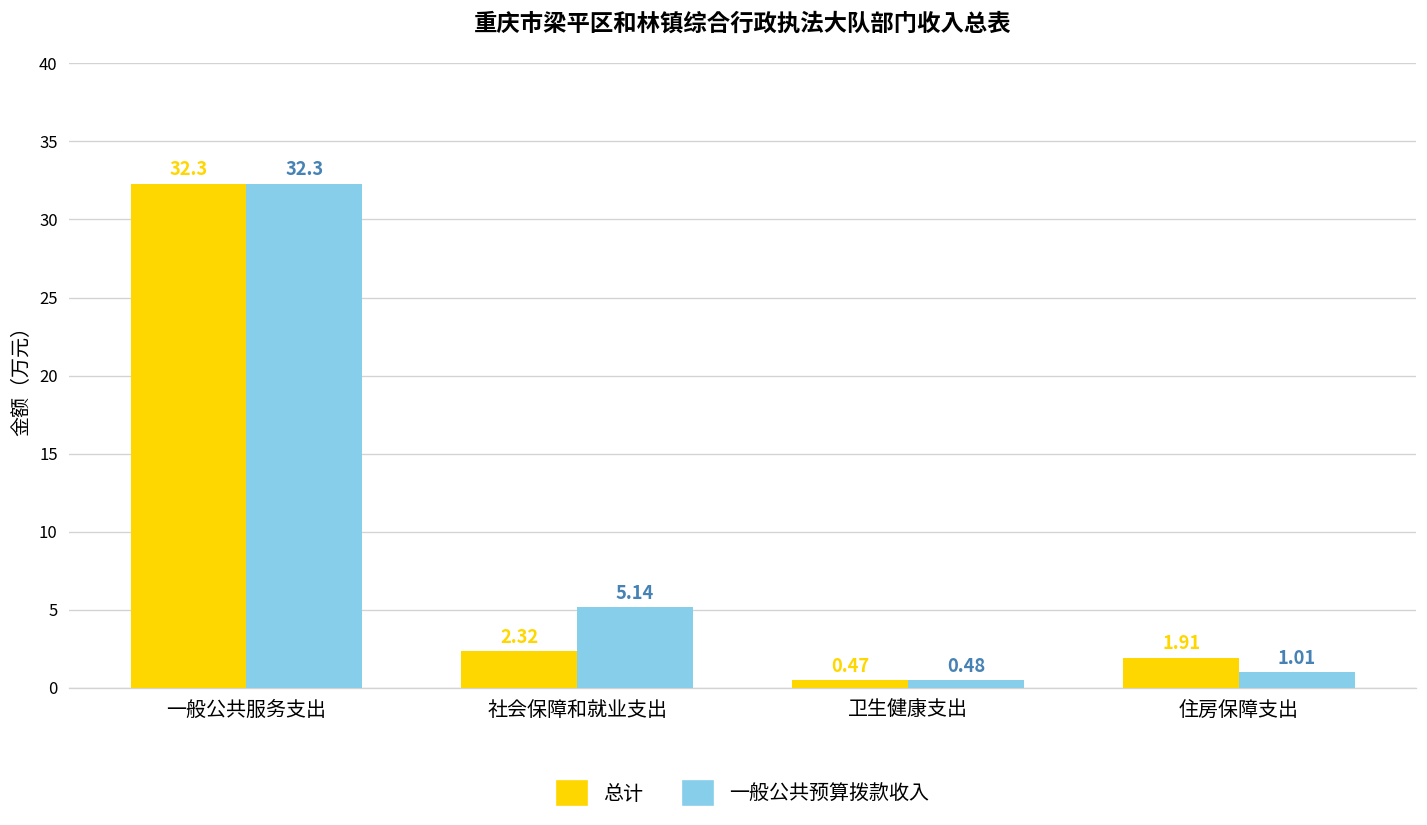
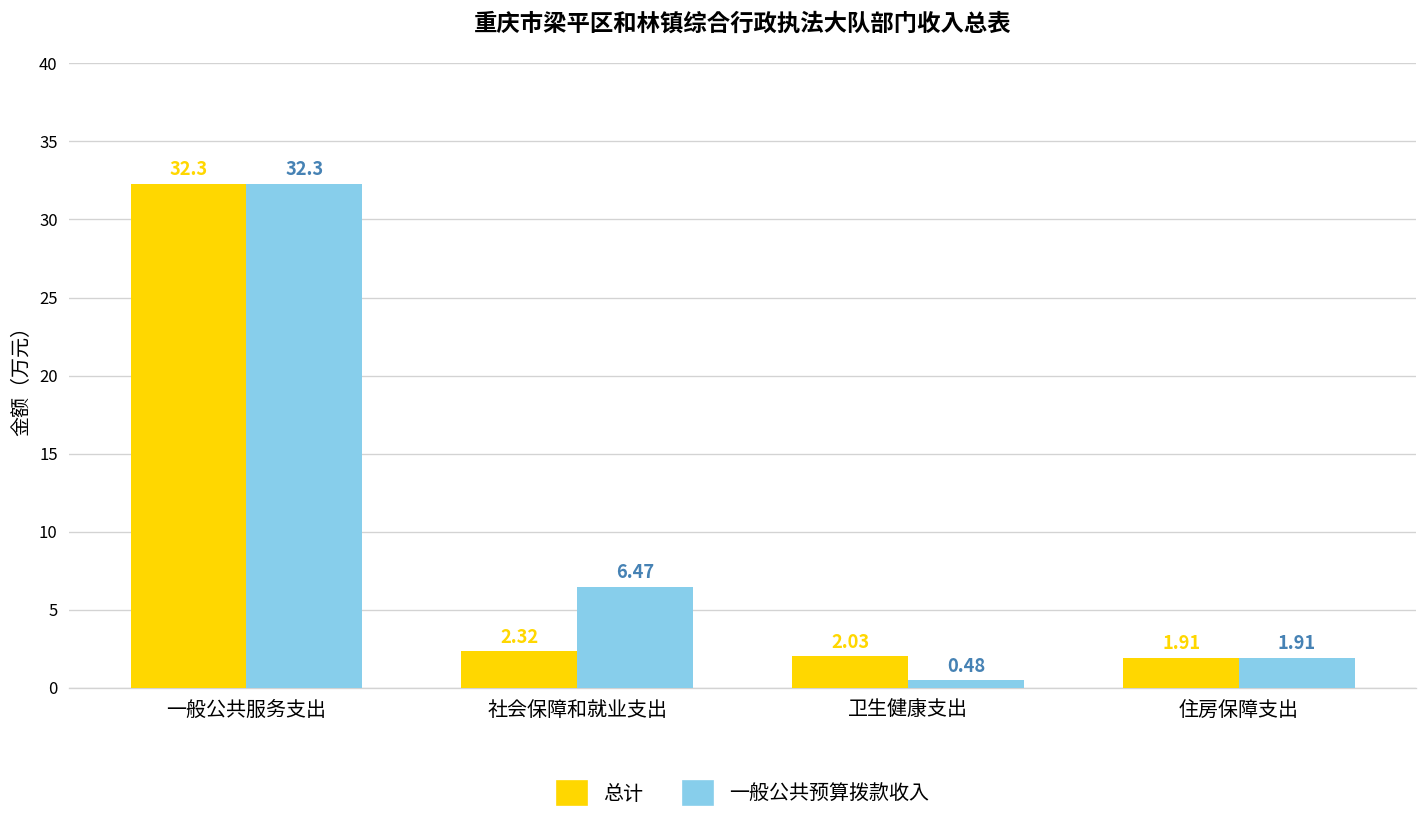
  {
    "总计": {
      "一般公共服务支出": 32.3,
      "社会保障和就业支出": 2.32,
-     "卫生健康支出": 0.47,
+     "卫生健康支出": 2.03,
      "住房保障支出": 1.91
    },
    "一般公共预算拨款收入": {
      "一般公共服务支出": 32.3,
-     "社会保障和就业支出": 5.14,
+     "社会保障和就业支出": 6.47,
      "卫生健康支出": 0.48,
-     "住房保障支出": 1.01
+     "住房保障支出": 1.91
    }
  }
